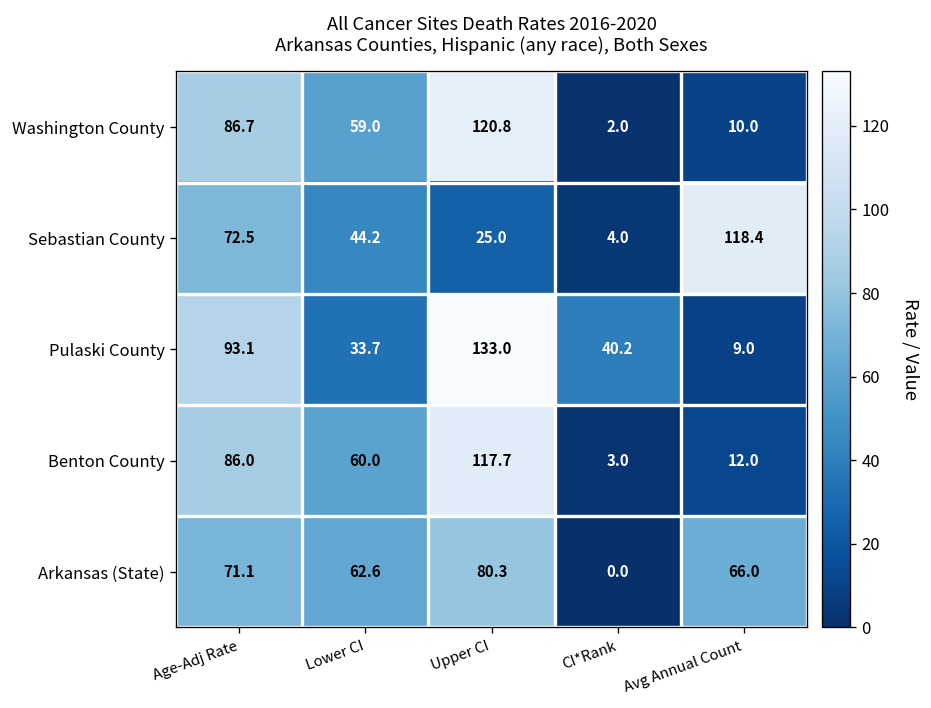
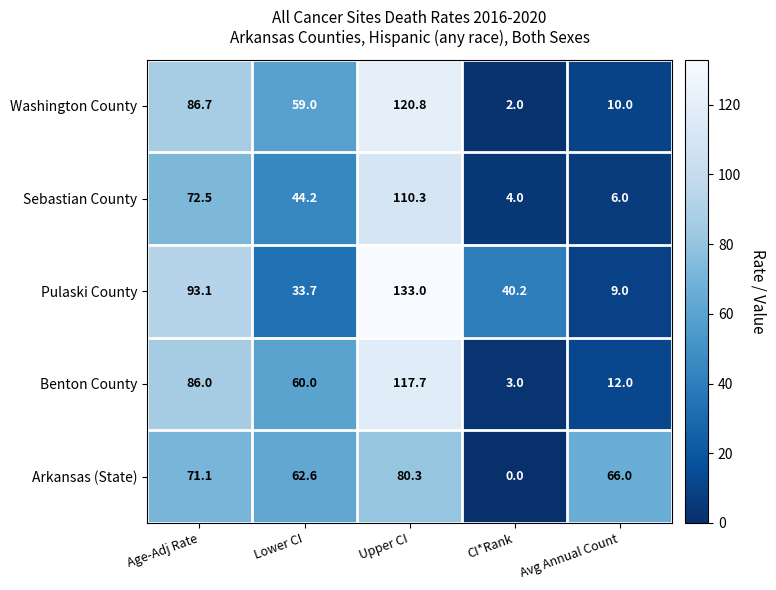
  {
    "Washington County": {
      "Age-Adj Rate": 86.7,
      "Lower CI": 59.0,
      "Upper CI": 120.8,
      "CI*Rank": 2.0,
      "Avg Annual Count": 10.0
    },
    "Sebastian County": {
      "Age-Adj Rate": 72.5,
      "Lower CI": 44.2,
-     "Upper CI": 25.0,
+     "Upper CI": 110.3,
      "CI*Rank": 4.0,
-     "Avg Annual Count": 118.4
+     "Avg Annual Count": 6.0
    },
    "Pulaski County": {
      "Age-Adj Rate": 93.1,
      "Lower CI": 33.7,
      "Upper CI": 133.0,
      "CI*Rank": 40.2,
      "Avg Annual Count": 9.0
    },
    "Benton County": {
      "Age-Adj Rate": 86.0,
      "Lower CI": 60.0,
      "Upper CI": 117.7,
      "CI*Rank": 3.0,
      "Avg Annual Count": 12.0
    },
    "Arkansas (State)": {
      "Age-Adj Rate": 71.1,
      "Lower CI": 62.6,
      "Upper CI": 80.3,
      "CI*Rank": 0.0,
      "Avg Annual Count": 66.0
    }
  }
